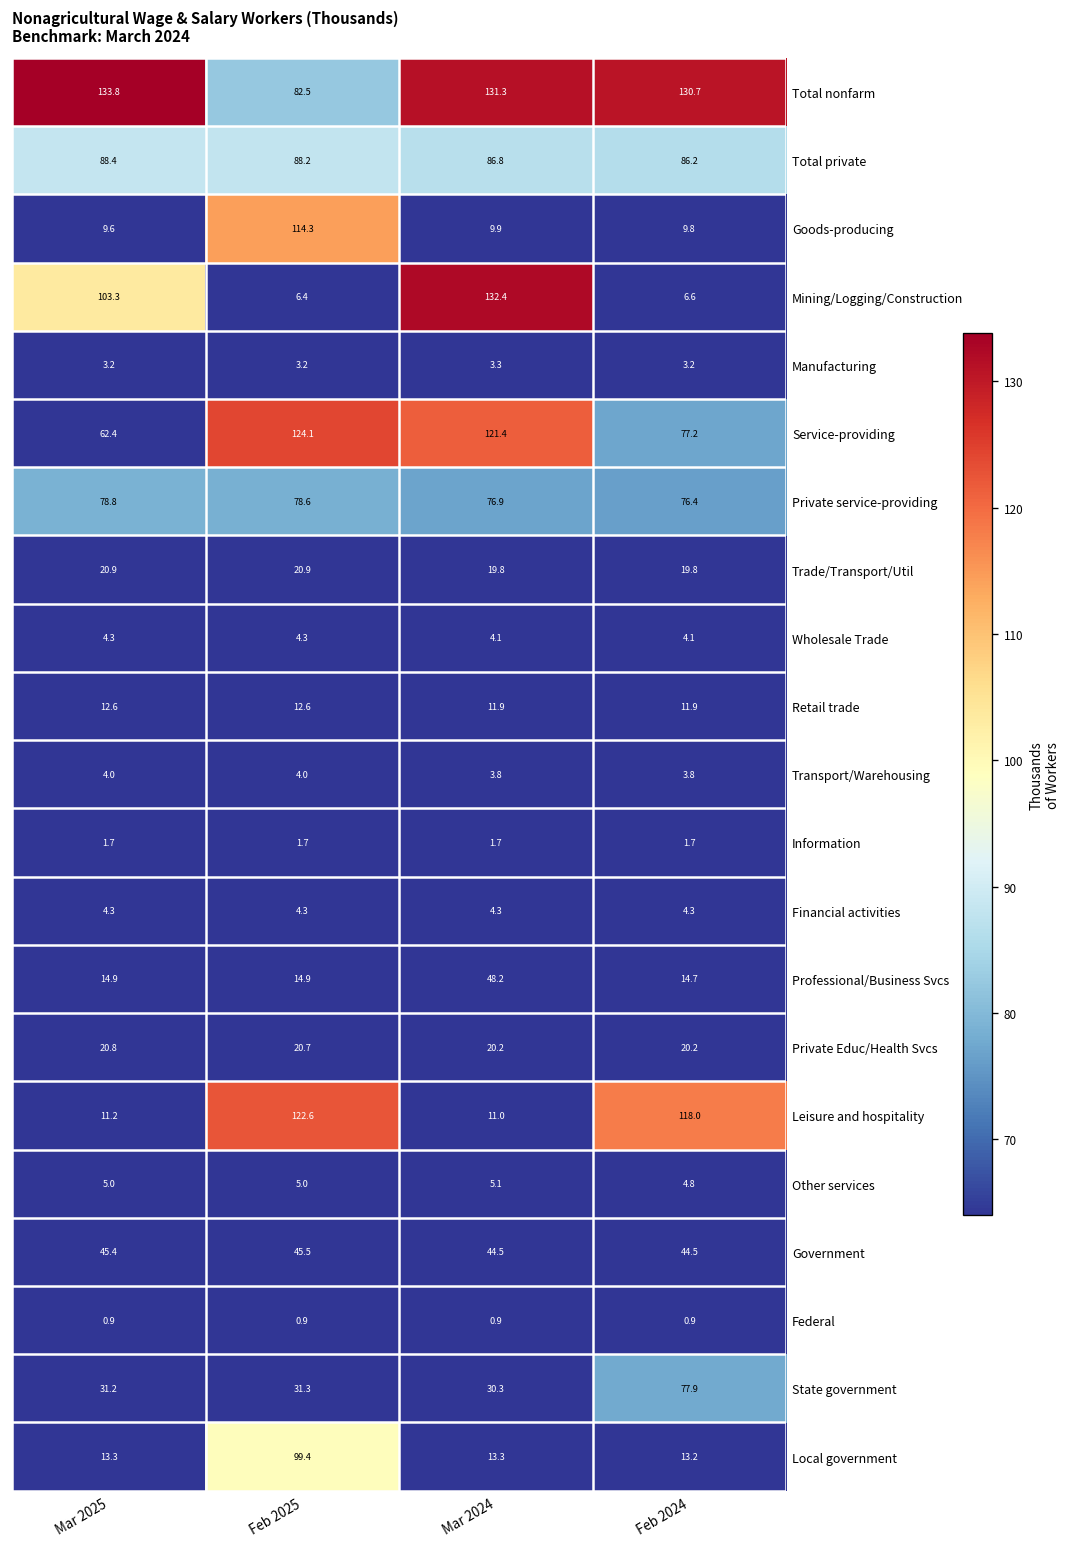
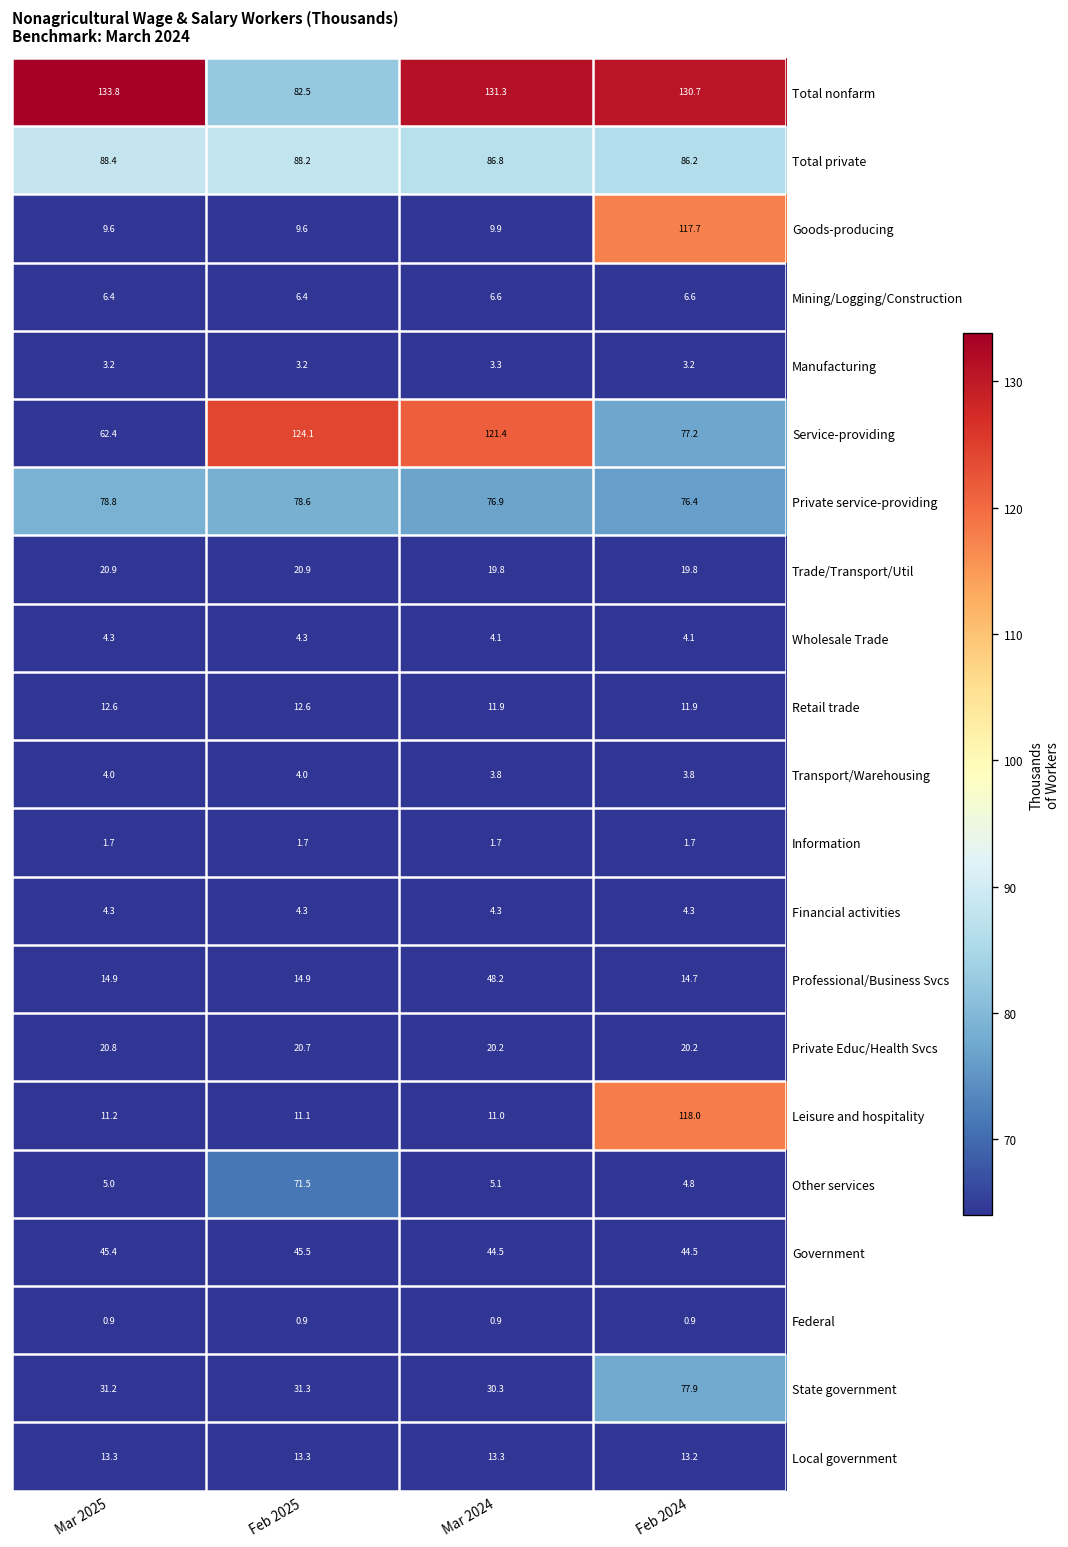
  {
    "Total nonfarm": {
      "Mar 2025": 133.8,
      "Feb 2025": 82.5,
      "Mar 2024": 131.3,
      "Feb 2024": 130.7
    },
    "Total private": {
      "Mar 2025": 88.4,
      "Feb 2025": 88.2,
      "Mar 2024": 86.8,
      "Feb 2024": 86.2
    },
    "Goods-producing": {
      "Mar 2025": 9.6,
-     "Feb 2025": 114.3,
+     "Feb 2025": 9.6,
      "Mar 2024": 9.9,
-     "Feb 2024": 9.8
+     "Feb 2024": 117.7
    },
    "Mining/Logging/Construction": {
-     "Mar 2025": 103.3,
+     "Mar 2025": 6.4,
      "Feb 2025": 6.4,
-     "Mar 2024": 132.4,
+     "Mar 2024": 6.6,
      "Feb 2024": 6.6
    },
    "Manufacturing": {
      "Mar 2025": 3.2,
      "Feb 2025": 3.2,
      "Mar 2024": 3.3,
      "Feb 2024": 3.2
    },
    "Service-providing": {
      "Mar 2025": 62.4,
      "Feb 2025": 124.1,
      "Mar 2024": 121.4,
      "Feb 2024": 77.2
    },
    "Private service-providing": {
      "Mar 2025": 78.8,
      "Feb 2025": 78.6,
      "Mar 2024": 76.9,
      "Feb 2024": 76.4
    },
    "Trade/Transport/Util": {
      "Mar 2025": 20.9,
      "Feb 2025": 20.9,
      "Mar 2024": 19.8,
      "Feb 2024": 19.8
    },
    "Wholesale Trade": {
      "Mar 2025": 4.3,
      "Feb 2025": 4.3,
      "Mar 2024": 4.1,
      "Feb 2024": 4.1
    },
    "Retail trade": {
      "Mar 2025": 12.6,
      "Feb 2025": 12.6,
      "Mar 2024": 11.9,
      "Feb 2024": 11.9
    },
    "Transport/Warehousing": {
      "Mar 2025": 4.0,
      "Feb 2025": 4.0,
      "Mar 2024": 3.8,
      "Feb 2024": 3.8
    },
    "Information": {
      "Mar 2025": 1.7,
      "Feb 2025": 1.7,
      "Mar 2024": 1.7,
      "Feb 2024": 1.7
    },
    "Financial activities": {
      "Mar 2025": 4.3,
      "Feb 2025": 4.3,
      "Mar 2024": 4.3,
      "Feb 2024": 4.3
    },
    "Professional/Business Svcs": {
      "Mar 2025": 14.9,
      "Feb 2025": 14.9,
      "Mar 2024": 48.2,
      "Feb 2024": 14.7
    },
    "Private Educ/Health Svcs": {
      "Mar 2025": 20.8,
      "Feb 2025": 20.7,
      "Mar 2024": 20.2,
      "Feb 2024": 20.2
    },
    "Leisure and hospitality": {
      "Mar 2025": 11.2,
-     "Feb 2025": 122.6,
+     "Feb 2025": 11.1,
      "Mar 2024": 11.0,
      "Feb 2024": 118.0
    },
    "Other services": {
      "Mar 2025": 5.0,
-     "Feb 2025": 5.0,
+     "Feb 2025": 71.5,
      "Mar 2024": 5.1,
      "Feb 2024": 4.8
    },
    "Government": {
      "Mar 2025": 45.4,
      "Feb 2025": 45.5,
      "Mar 2024": 44.5,
      "Feb 2024": 44.5
    },
    "Federal": {
      "Mar 2025": 0.9,
      "Feb 2025": 0.9,
      "Mar 2024": 0.9,
      "Feb 2024": 0.9
    },
    "State government": {
      "Mar 2025": 31.2,
      "Feb 2025": 31.3,
      "Mar 2024": 30.3,
      "Feb 2024": 77.9
    },
    "Local government": {
      "Mar 2025": 13.3,
-     "Feb 2025": 99.4,
+     "Feb 2025": 13.3,
      "Mar 2024": 13.3,
      "Feb 2024": 13.2
    }
  }
